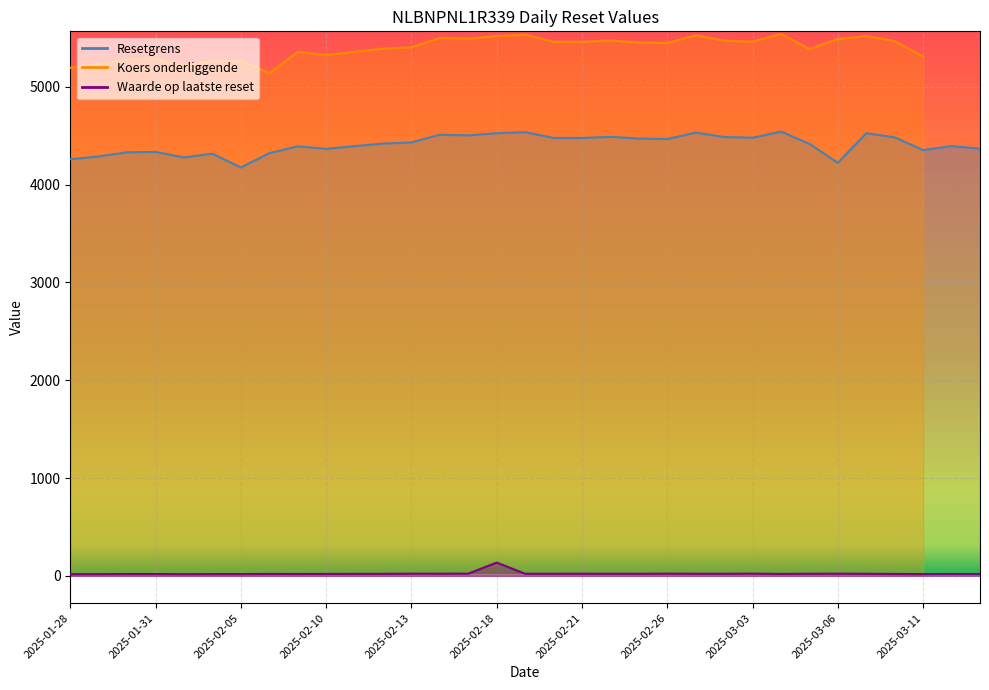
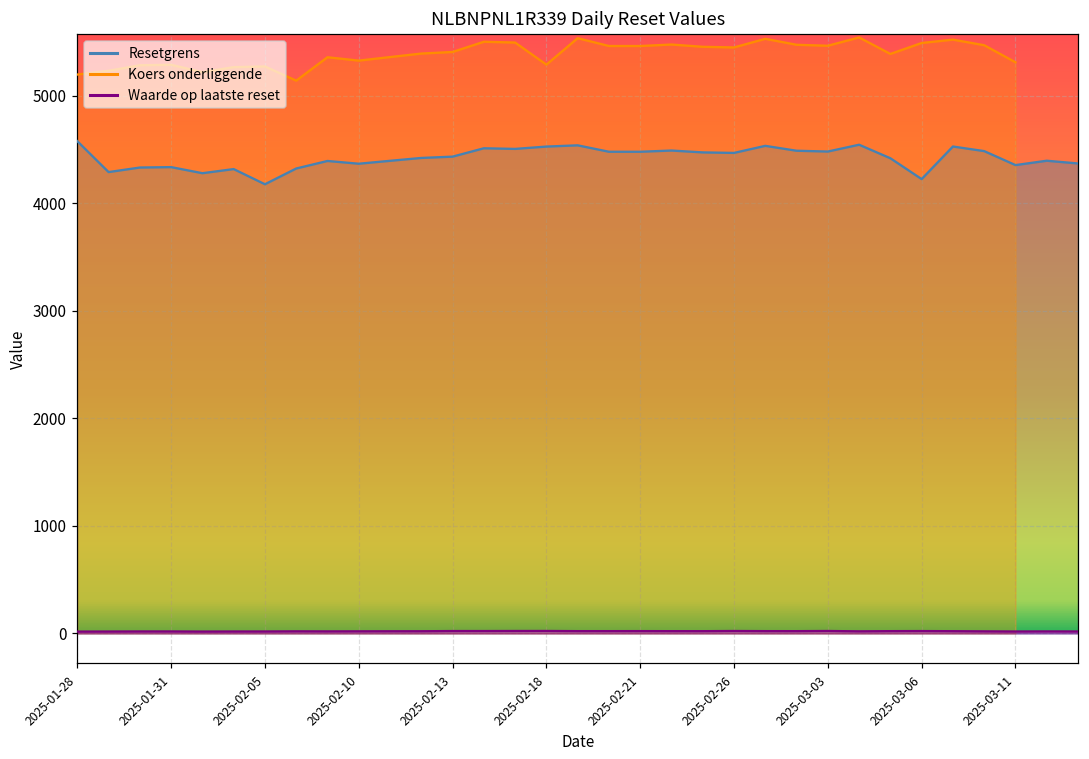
  {
    "Resetgrens": {
-     "2025-01-28": 4300,
+     "2025-01-28": 4600,
      "2025-01-31": 4300,
      "2025-02-05": 4200,
      "2025-02-10": 4400,
      "2025-02-13": 4400,
      "2025-02-18": 4500,
      "2025-02-21": 4500,
      "2025-02-26": 4500,
      "2025-03-03": 4500,
      "2025-03-06": 4200,
      "2025-03-11": 4400
    },
    "Koers onderliggende": {
      "2025-01-28": 5200,
      "2025-02-10": 5300,
      "2025-02-13": 5400,
-     "2025-02-18": 5500,
+     "2025-02-18": 5300,
      "2025-02-21": 5500,
      "2025-02-26": 5400,
      "2025-03-03": 5500,
      "2025-03-06": 5500,
      "2025-03-11": 5300
    },
    "Waarde op laatste reset": {
      "2025-01-28": 0,
      "2025-01-31": 0,
      "2025-02-05": 0,
      "2025-02-10": 0,
      "2025-02-13": 0,
-     "2025-02-18": 100,
+     "2025-02-18": 0,
      "2025-02-21": 0,
      "2025-02-26": 0,
      "2025-03-03": 0,
      "2025-03-06": 0,
      "2025-03-11": 0
    }
  }
